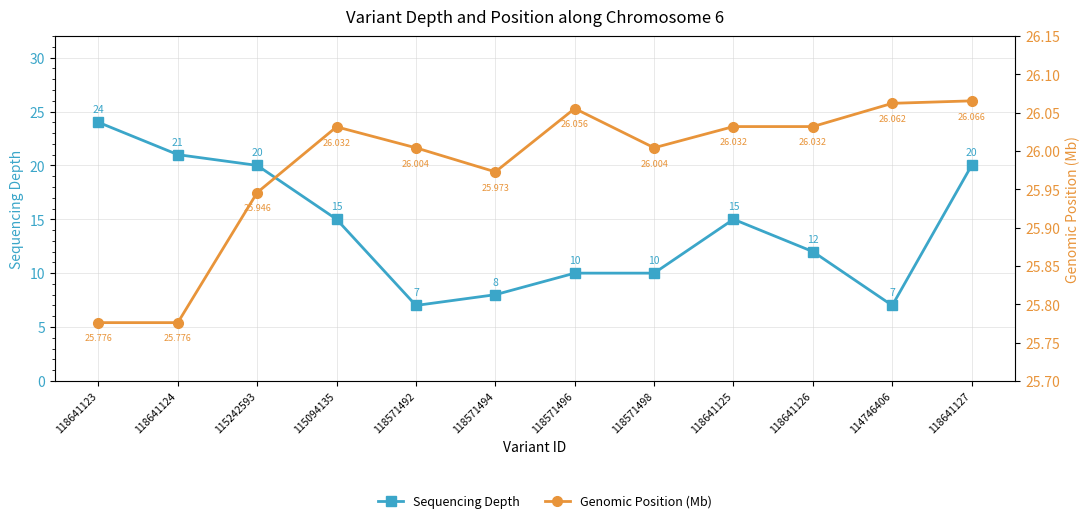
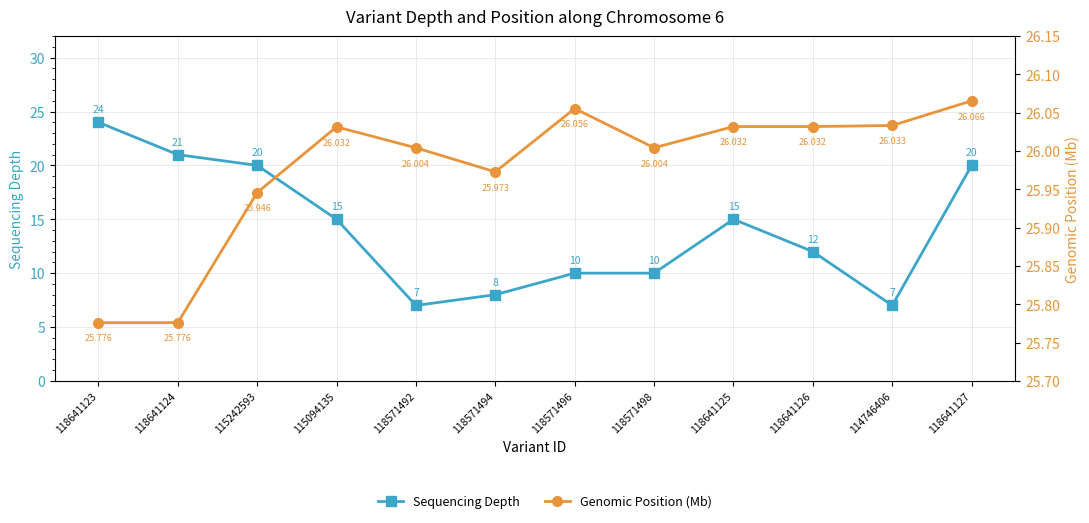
  {
    "Sequencing Depth": {
      "118641123": 24,
      "118641124": 21,
      "115242593": 20,
      "115094135": 15,
      "118571492": 7,
      "118571494": 8,
      "118571496": 10,
      "118571498": 10,
      "118641125": 15,
      "118641126": 12,
      "114746406": 7,
      "118641127": 20
    },
    "Genomic Position (Mb)": {
      "118641123": 25.776,
      "118641124": 25.776,
      "115242593": 25.946,
      "115094135": 26.032,
      "118571492": 26.004,
      "118571494": 25.973,
      "118571496": 26.056,
      "118571498": 26.004,
      "118641125": 26.032,
      "118641126": 26.032,
-     "114746406": 26.062,
+     "114746406": 26.033,
      "118641127": 26.066
    }
  }
